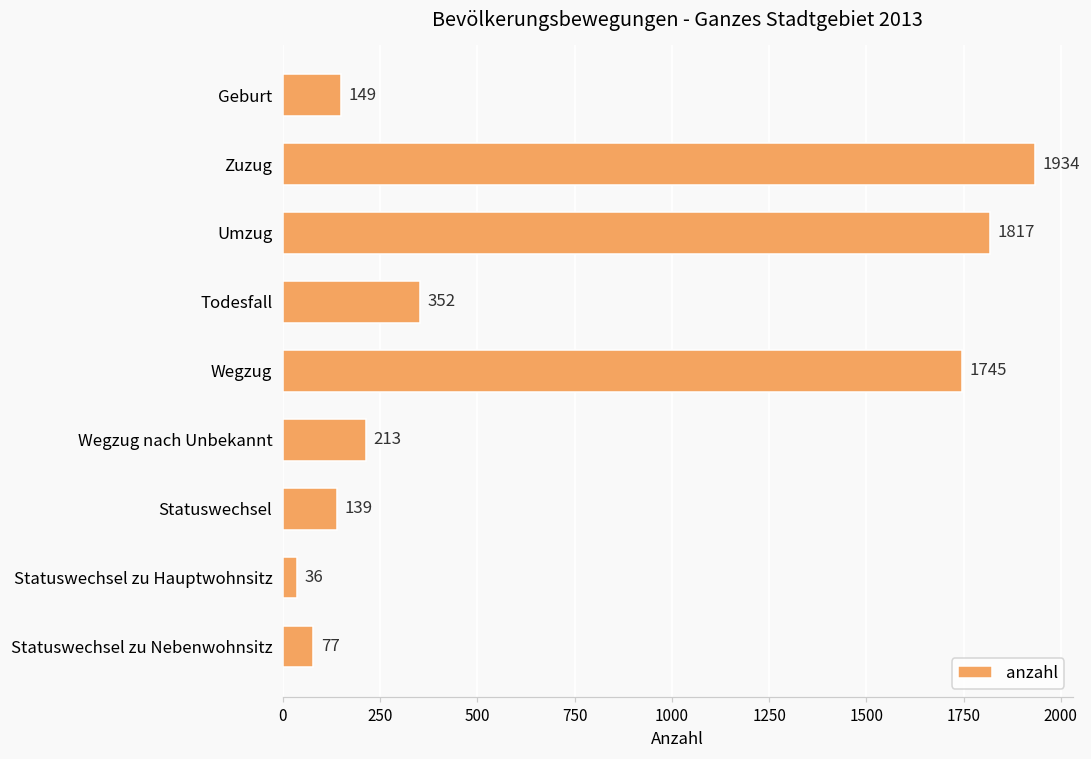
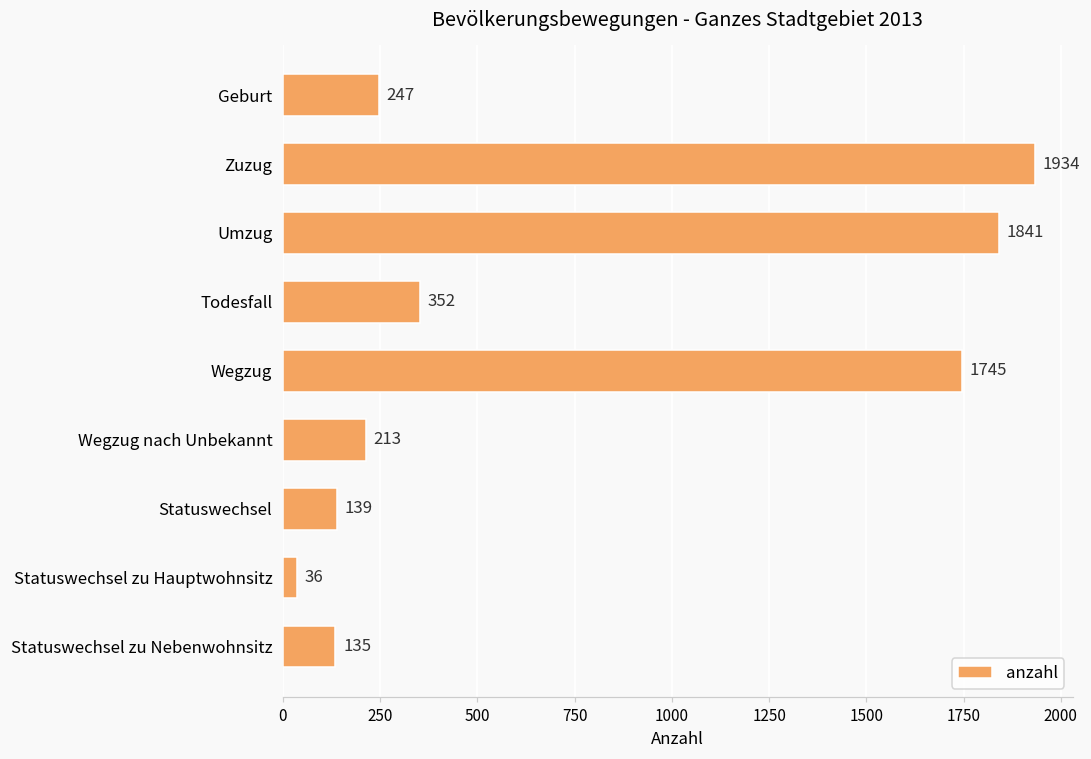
  {
-   "Geburt": 149,
+   "Geburt": 247,
    "Zuzug": 1934,
-   "Umzug": 1817,
+   "Umzug": 1841,
    "Todesfall": 352,
    "Wegzug": 1745,
    "Wegzug nach Unbekannt": 213,
    "Statuswechsel": 139,
    "Statuswechsel zu Hauptwohnsitz": 36,
-   "Statuswechsel zu Nebenwohnsitz": 77
+   "Statuswechsel zu Nebenwohnsitz": 135
  }
